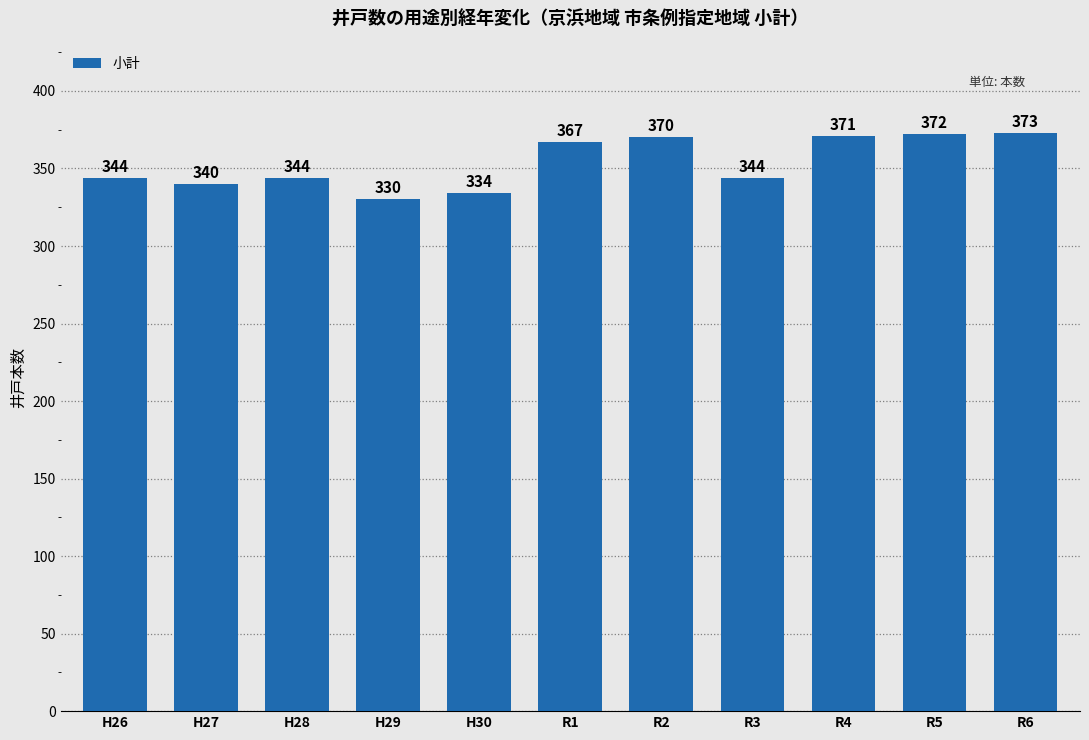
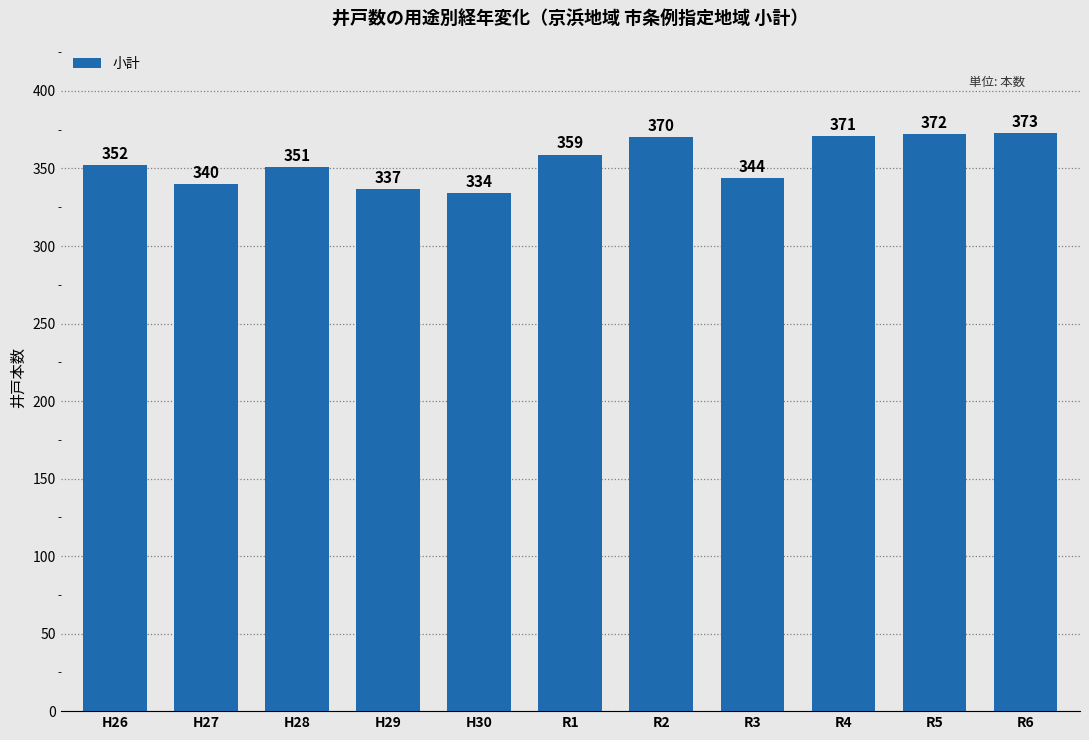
  {
-   "H26": 344,
+   "H26": 352,
    "H27": 340,
-   "H28": 344,
-   "H29": 330,
+   "H28": 351,
+   "H29": 337,
    "H30": 334,
-   "R1": 367,
+   "R1": 359,
    "R2": 370,
    "R3": 344,
    "R4": 371,
    "R5": 372,
    "R6": 373
  }
